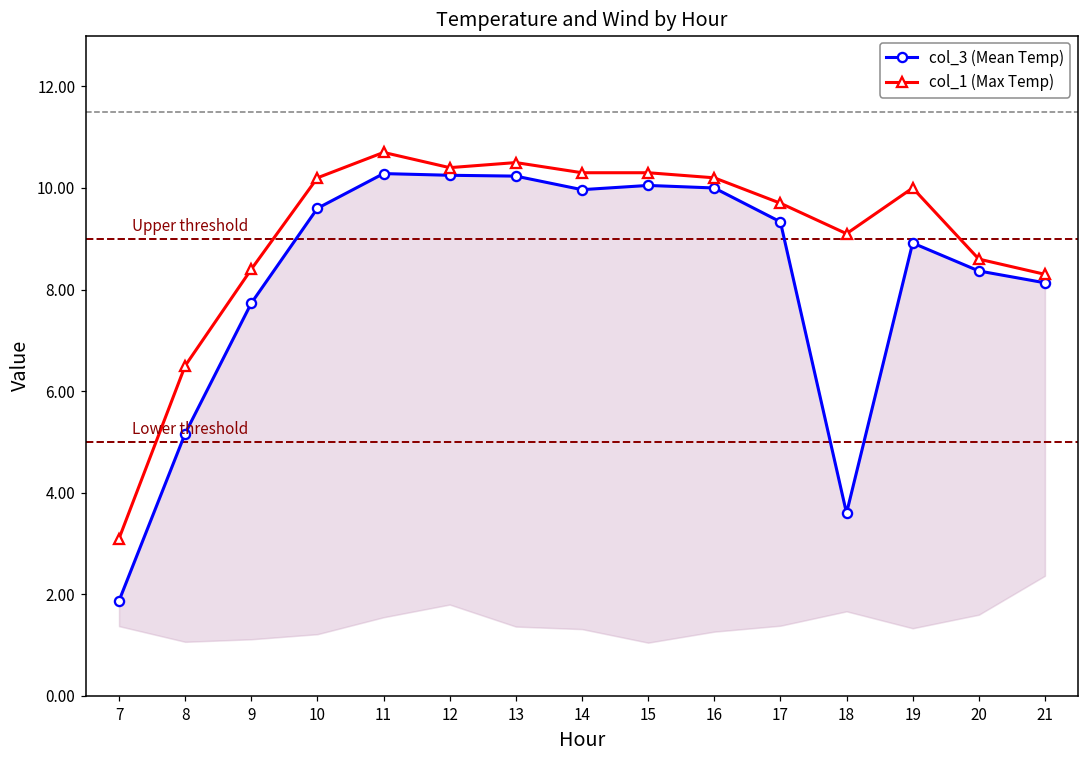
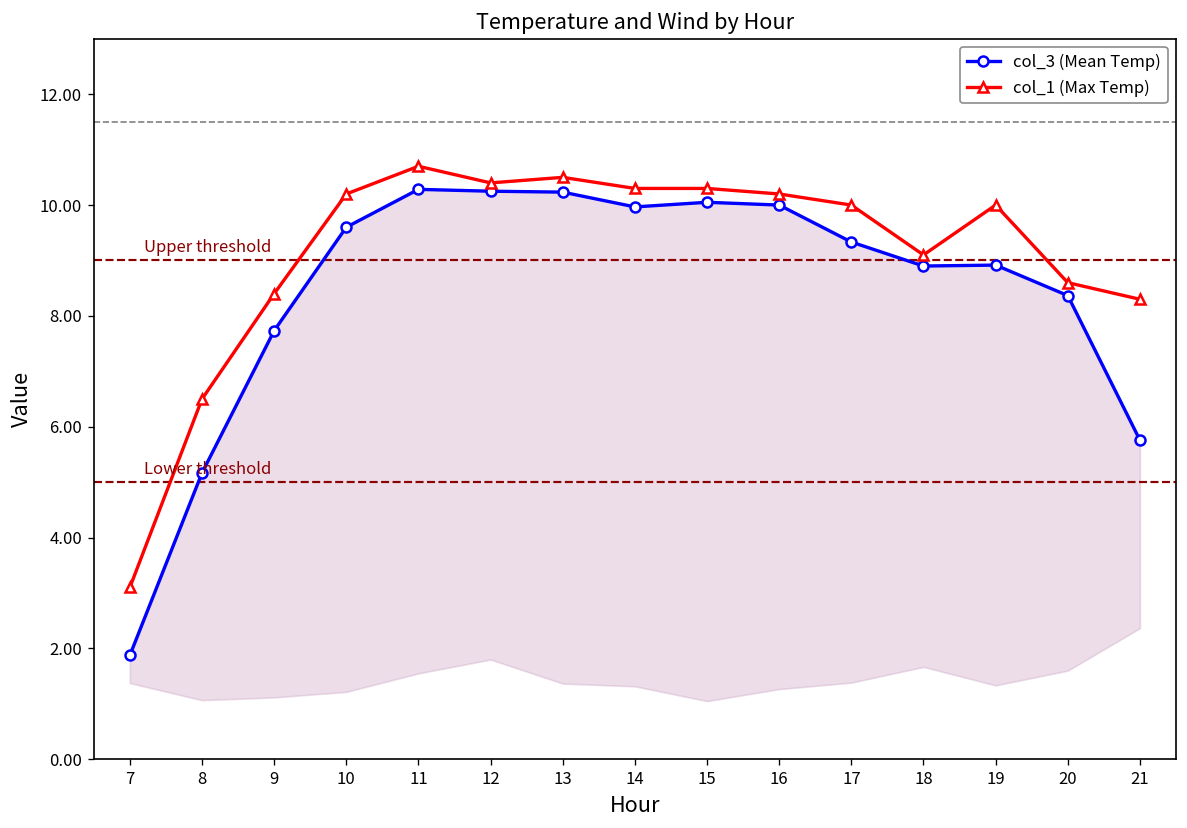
  {
    "col_3 (Mean Temp)": {
      "7": 1.9,
      "8": 5.2,
      "9": 7.7,
      "10": 9.6,
      "11": 10.3,
      "12": 10.3,
      "13": 10.2,
      "14": 10.0,
      "15": 10.1,
      "16": 10.0,
      "17": 9.3,
-     "18": 3.6,
+     "18": 8.9,
      "19": 8.9,
      "20": 8.4,
-     "21": 8.1
+     "21": 5.8
    },
    "col_1 (Max Temp)": {
      "7": 3.1,
      "8": 6.5,
      "9": 8.4,
      "10": 10.2,
      "11": 10.7,
      "12": 10.4,
      "13": 10.5,
      "14": 10.3,
      "15": 10.3,
      "16": 10.2,
-     "17": 9.7,
+     "17": 10.0,
      "18": 9.1,
      "19": 10.0,
      "20": 8.6,
      "21": 8.3
    }
  }
